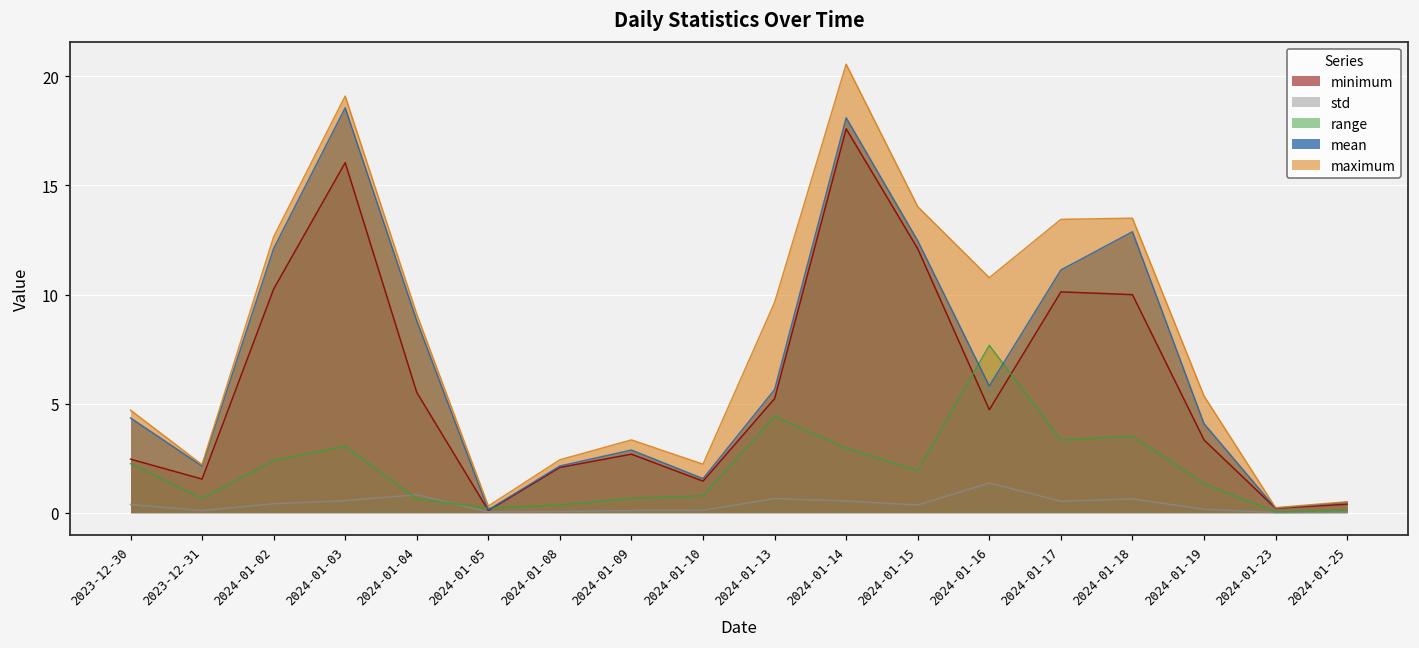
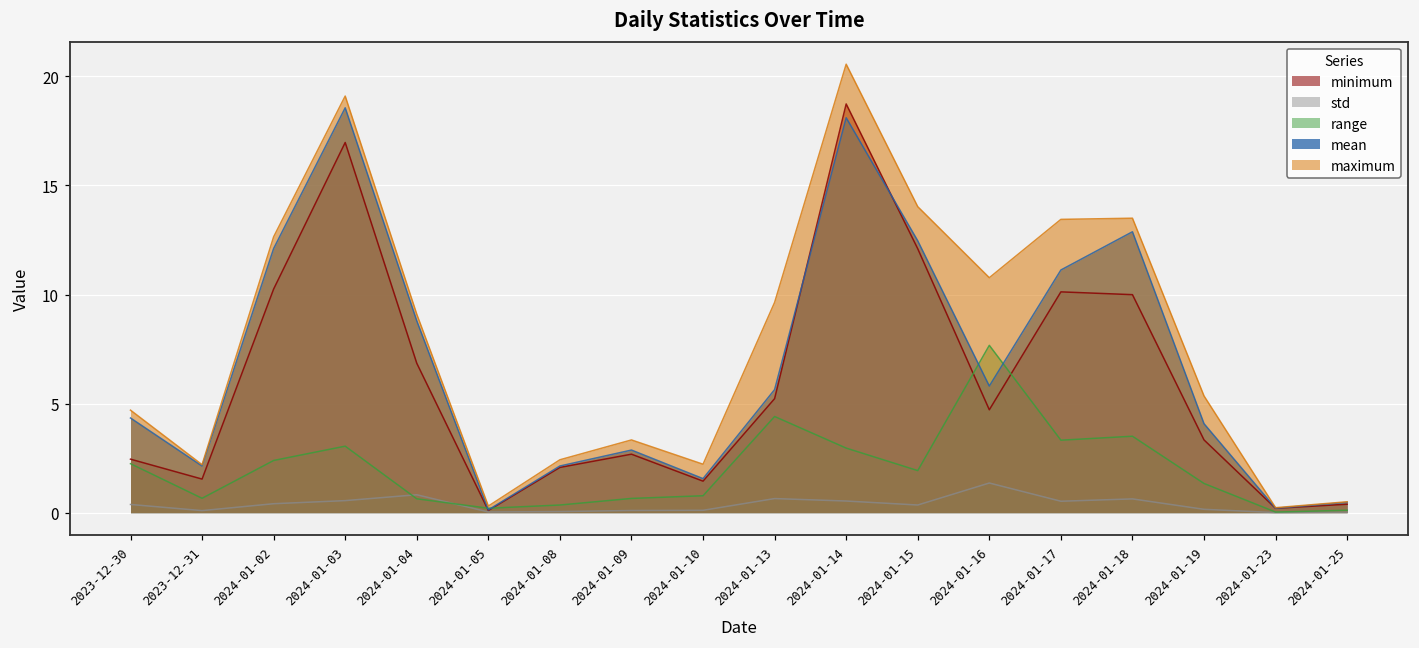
  {
    "minimum": {
      "2023-12-30": 2.5,
      "2023-12-31": 1.5,
      "2024-01-02": 10.3,
-     "2024-01-03": 16.1,
-     "2024-01-04": 5.5,
+     "2024-01-03": 17.0,
+     "2024-01-04": 6.9,
      "2024-01-09": 2.7,
      "2024-01-13": 5.2,
-     "2024-01-14": 17.6,
+     "2024-01-14": 18.7,
      "2024-01-15": 12.1,
      "2024-01-16": 4.7,
      "2024-01-17": 10.1,
      "2024-01-18": 10.0,
      "2024-01-19": 3.3
    },
    "std": {
      "2023-12-30": 0.4,
      "2023-12-31": 0.1,
      "2024-01-02": 0.4,
      "2024-01-03": 0.6,
      "2024-01-04": 0.8,
      "2024-01-08": 0.1,
      "2024-01-09": 0.1,
      "2024-01-10": 0.1,
      "2024-01-13": 0.6,
      "2024-01-14": 0.5,
      "2024-01-15": 0.4,
      "2024-01-16": 1.4,
      "2024-01-17": 0.5,
      "2024-01-18": 0.6,
      "2024-01-19": 0.2
    },
    "range": {
      "2023-12-30": 2.2,
      "2023-12-31": 0.7,
      "2024-01-02": 2.4,
      "2024-01-03": 3.0,
      "2024-01-04": 0.6,
      "2024-01-08": 0.4,
      "2024-01-09": 0.7,
      "2024-01-10": 0.8,
      "2024-01-13": 4.4,
      "2024-01-14": 3.0,
      "2024-01-15": 1.9,
      "2024-01-16": 7.7,
      "2024-01-17": 3.3,
      "2024-01-18": 3.5,
      "2024-01-19": 1.3
    },
    "mean": {
      "2023-12-30": 4.3,
      "2024-01-02": 12.1,
      "2024-01-03": 18.6,
      "2024-01-04": 8.8,
      "2024-01-09": 2.9,
      "2024-01-13": 5.6,
      "2024-01-14": 18.1,
      "2024-01-15": 12.5,
      "2024-01-16": 5.8,
      "2024-01-17": 11.1,
      "2024-01-18": 12.9,
      "2024-01-19": 4.1
    },
    "maximum": {
      "2023-12-30": 4.7,
      "2024-01-02": 12.6,
      "2024-01-03": 19.1,
      "2024-01-04": 9.1,
      "2024-01-08": 2.4,
      "2024-01-09": 3.3,
      "2024-01-10": 2.2,
      "2024-01-13": 9.6,
      "2024-01-14": 20.6,
      "2024-01-15": 14.0,
      "2024-01-16": 10.8,
      "2024-01-17": 13.4,
      "2024-01-18": 13.5,
      "2024-01-19": 5.4
    }
  }
